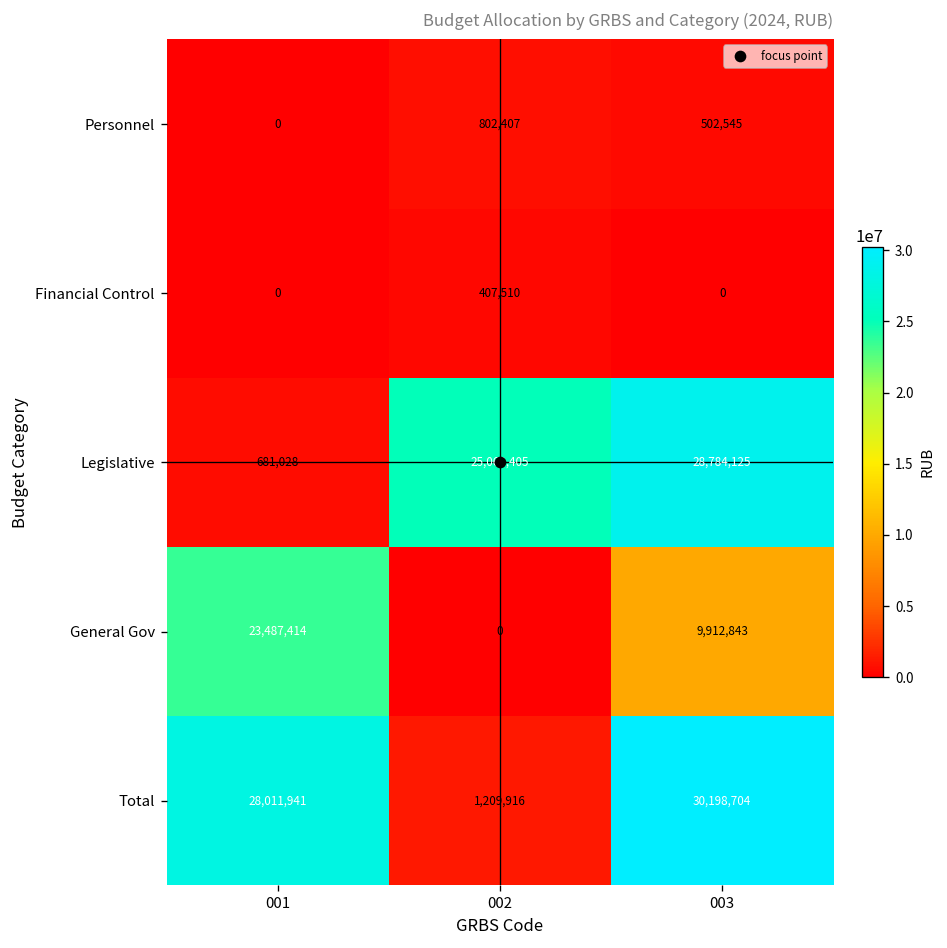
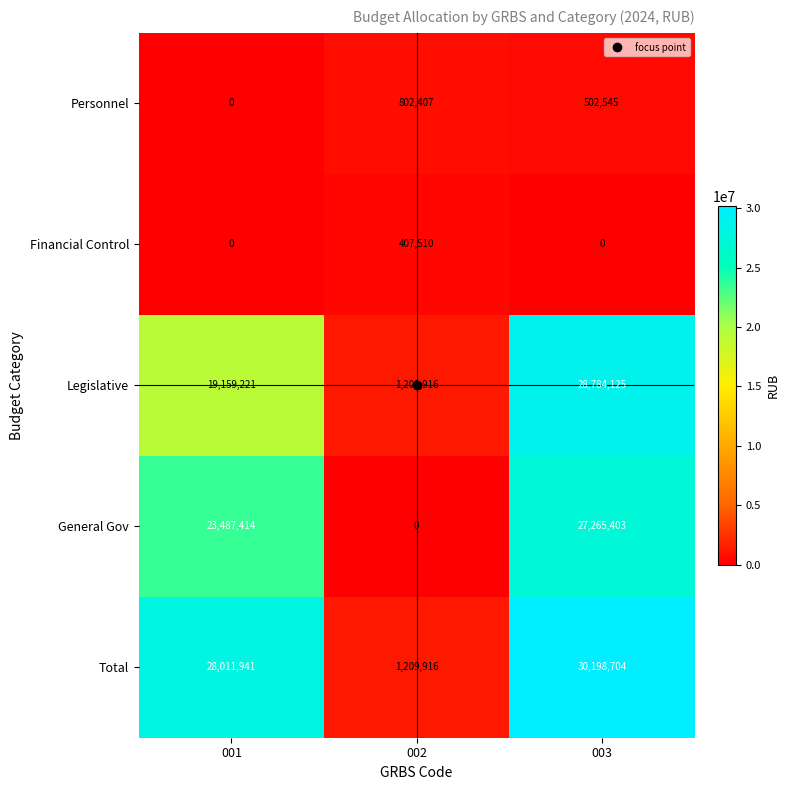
  {
    "Personnel": {
      "001": "0",
      "002": "802,407",
      "003": "502,545"
    },
    "Financial Control": {
      "001": "0",
      "002": "407,510",
      "003": "0"
    },
    "Legislative": {
-     "001": "681,028",
-     "002": "25,062,405",
+     "001": "19,159,221",
+     "002": "1,209,916",
      "003": "28,784,125"
    },
    "General Gov": {
      "001": "23,487,414",
      "002": "0",
-     "003": "9,912,843"
+     "003": "27,265,403"
    },
    "Total": {
      "001": "28,011,941",
      "002": "1,209,916",
      "003": "30,198,704"
    }
  }
